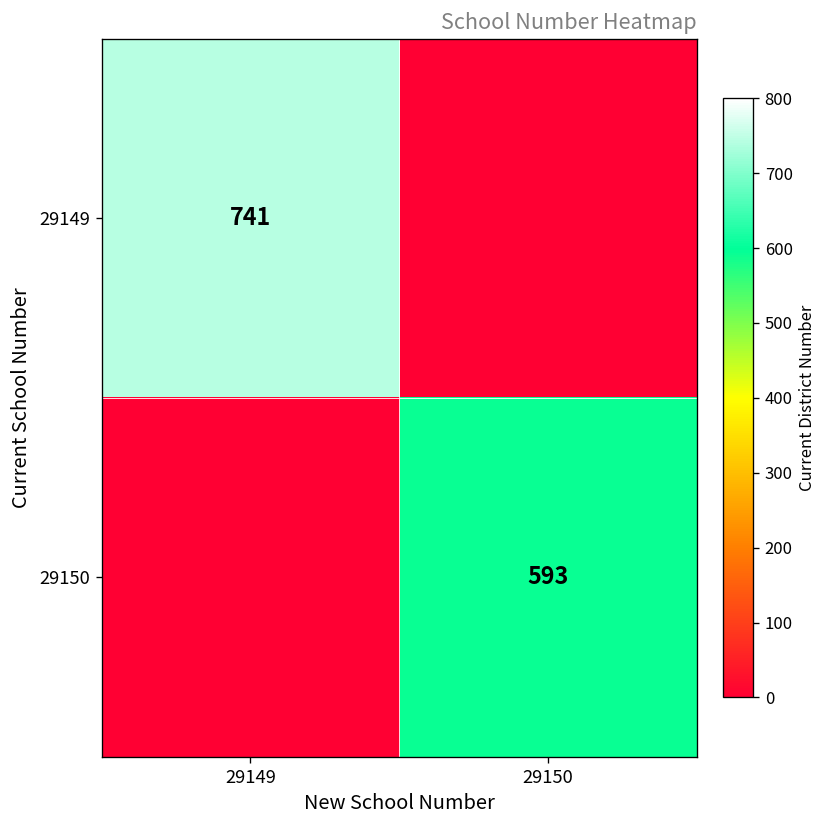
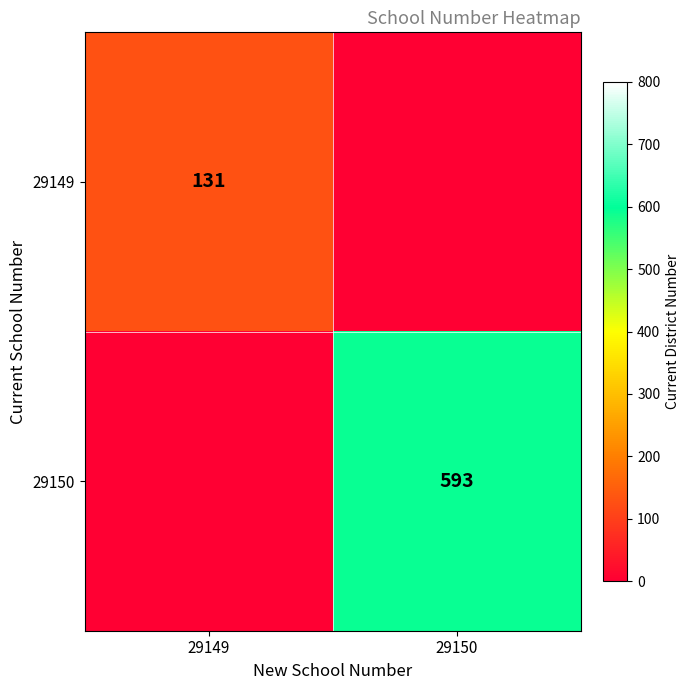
  {
    "29149": {
-     "29149": 741
+     "29149": 131
    },
    "29150": {
      "29150": 593
    }
  }
